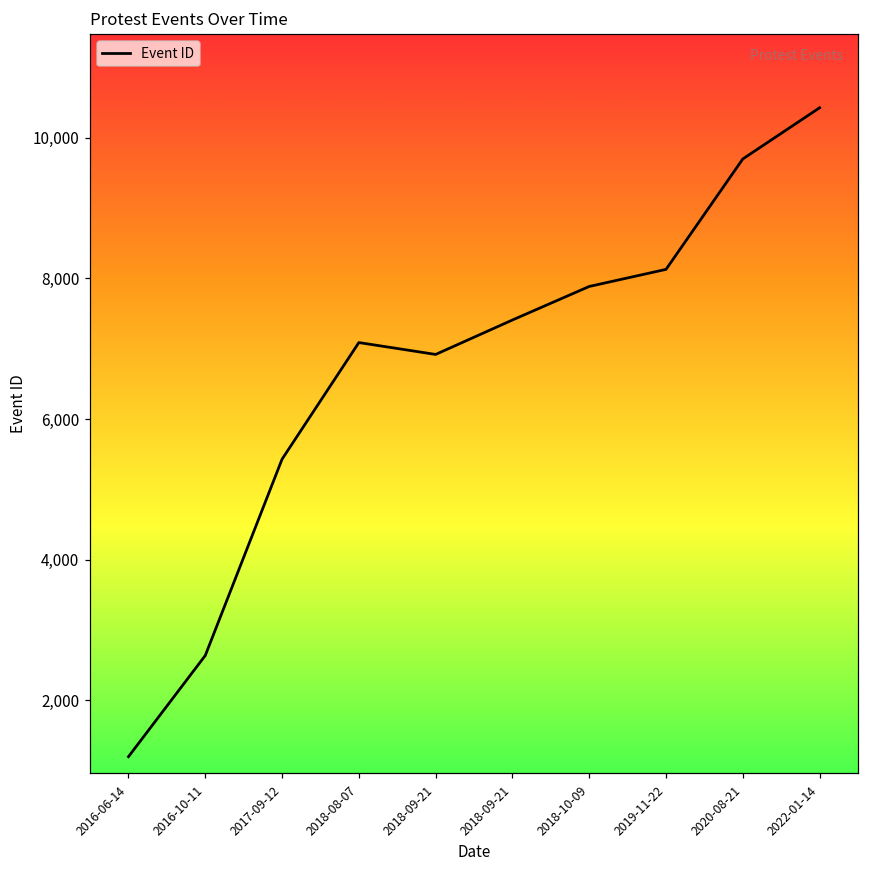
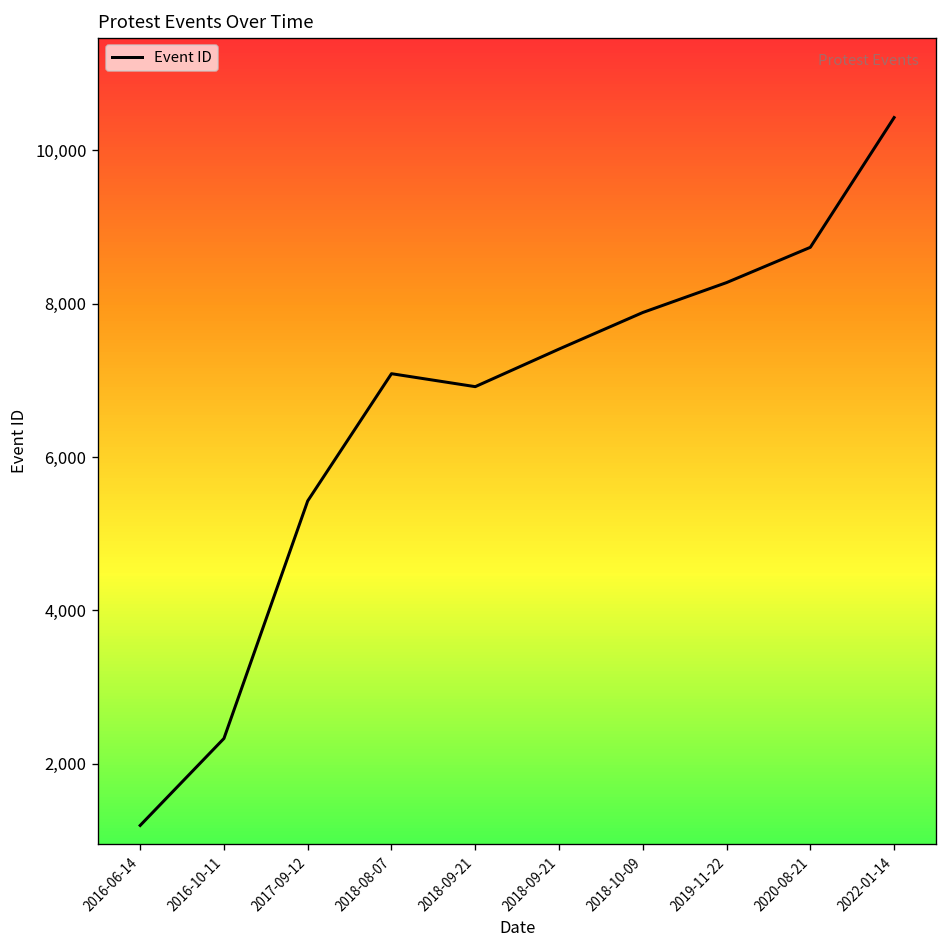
  {
    "2016-06-14": "1,200",
-   "2016-10-11": "2,600",
+   "2016-10-11": "2,300",
    "2017-09-12": "5,400",
    "2018-08-07": "7,100",
    "2018-10-09": "7,900",
-   "2019-11-22": "8,100",
-   "2020-08-21": "9,700",
+   "2019-11-22": "8,300",
+   "2020-08-21": "8,700",
    "2022-01-14": "10,400"
  }
